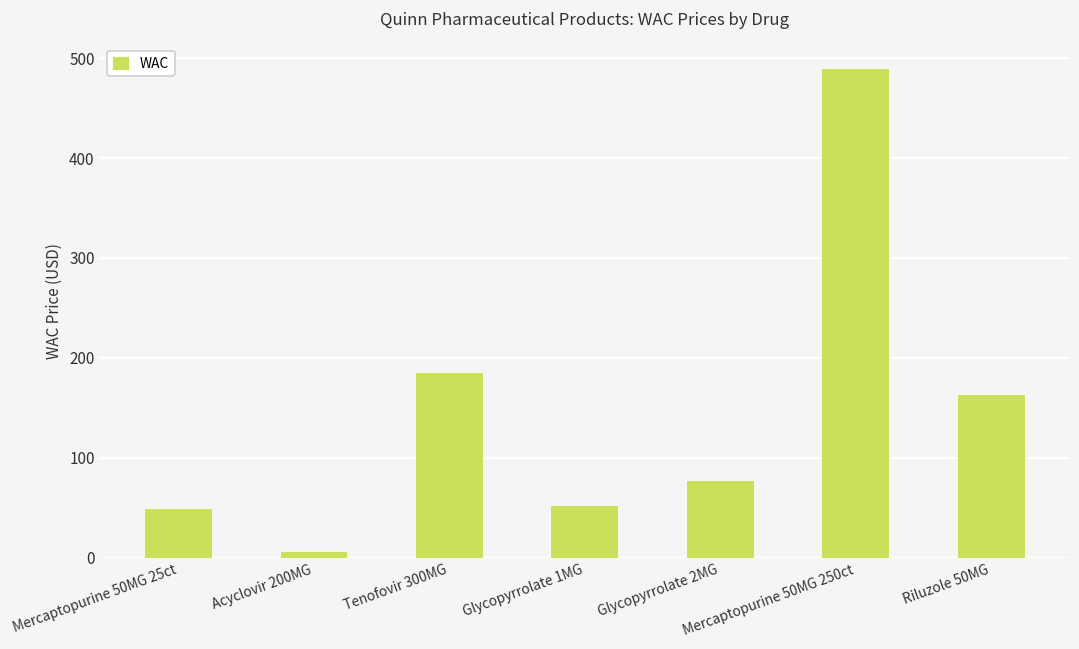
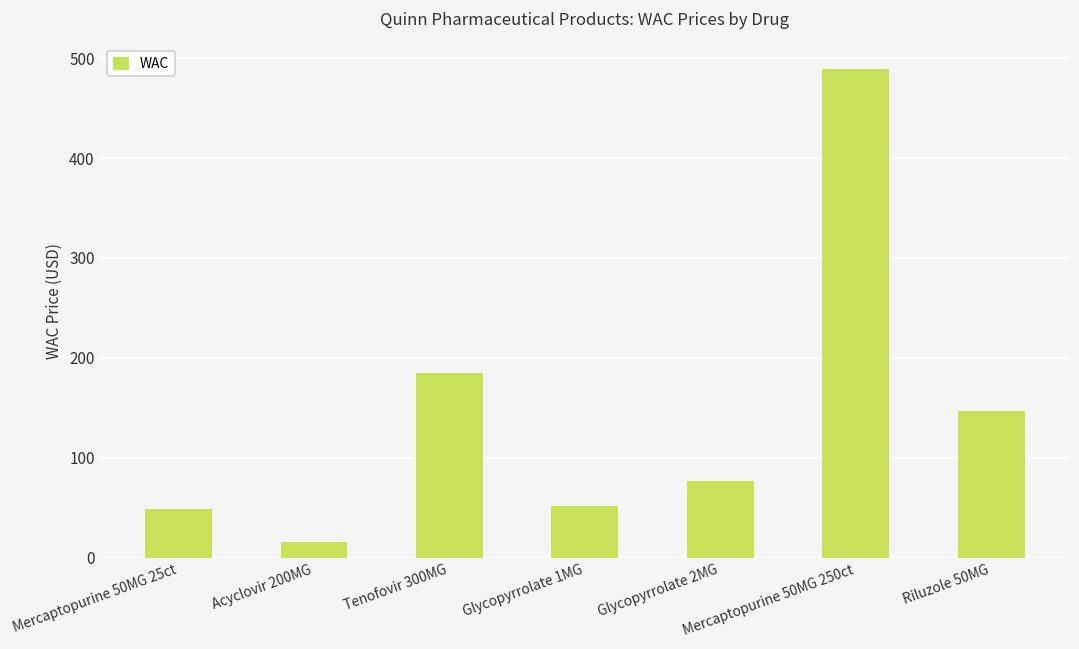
  {
    "Mercaptopurine 50MG 25ct": 50,
-   "Acyclovir 200MG": 10,
+   "Acyclovir 200MG": 20,
    "Tenofovir 300MG": 190,
    "Glycopyrrolate 1MG": 50,
    "Glycopyrrolate 2MG": 80,
    "Mercaptopurine 50MG 250ct": 490,
-   "Riluzole 50MG": 160
+   "Riluzole 50MG": 150
  }
